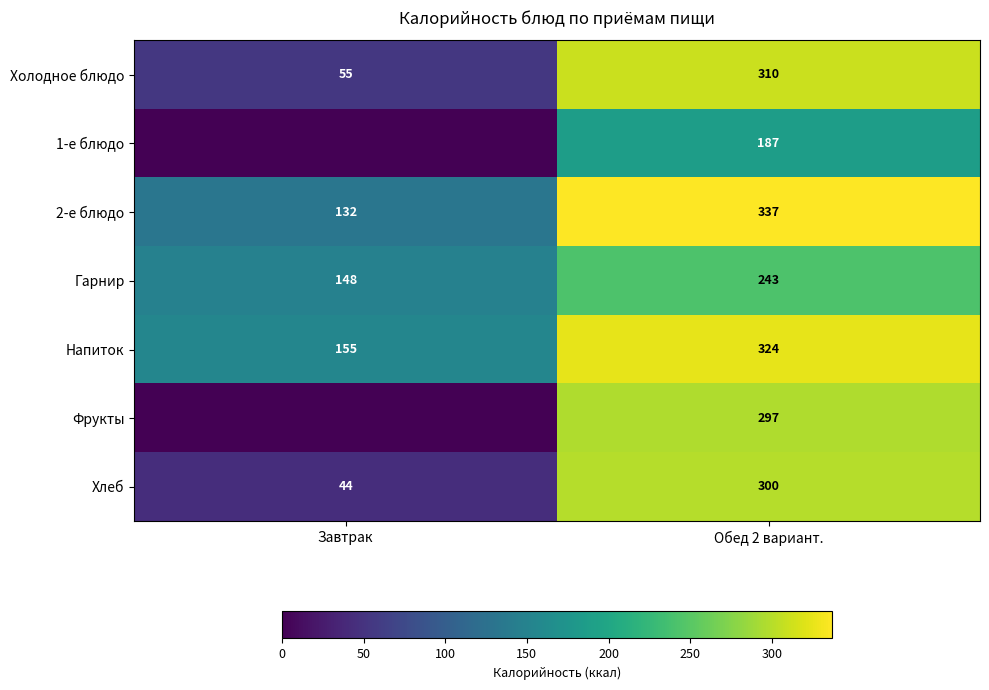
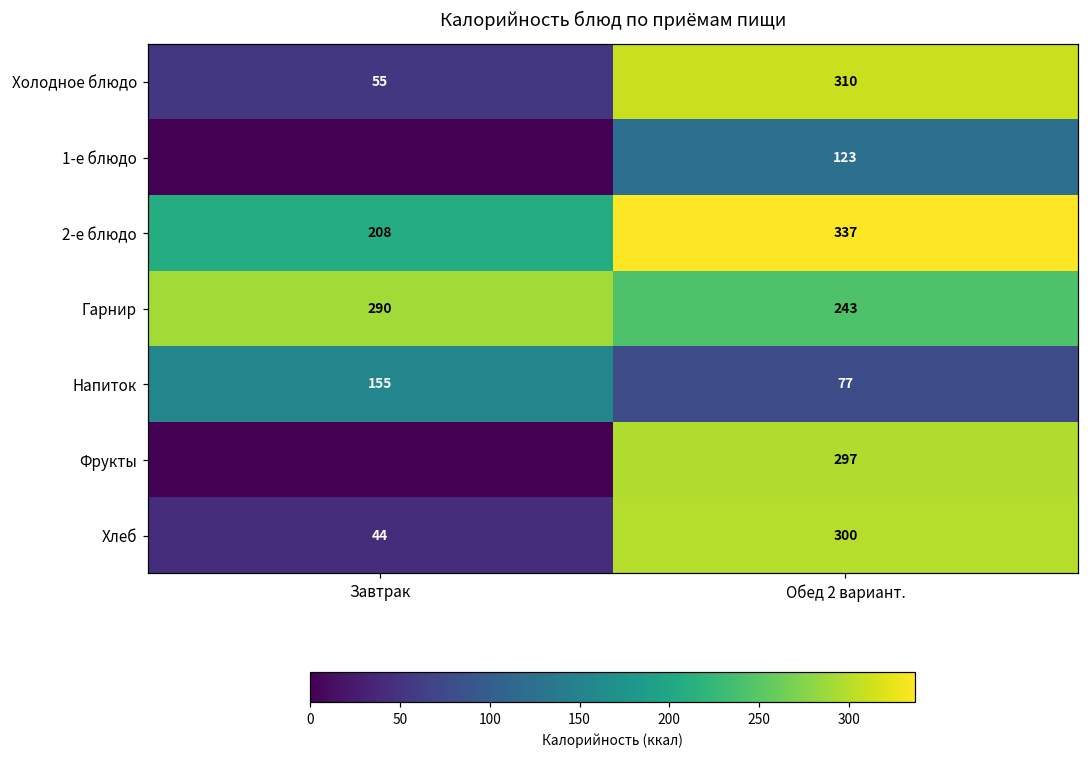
  {
    "Холодное блюдо": {
      "Завтрак": 55,
      "Обед 2 вариант.": 310
    },
    "1-е блюдо": {
-     "Обед 2 вариант.": 187
+     "Обед 2 вариант.": 123
    },
    "2-е блюдо": {
-     "Завтрак": 132,
+     "Завтрак": 208,
      "Обед 2 вариант.": 337
    },
    "Гарнир": {
-     "Завтрак": 148,
+     "Завтрак": 290,
      "Обед 2 вариант.": 243
    },
    "Напиток": {
      "Завтрак": 155,
-     "Обед 2 вариант.": 324
+     "Обед 2 вариант.": 77
    },
    "Фрукты": {
      "Обед 2 вариант.": 297
    },
    "Хлеб": {
      "Завтрак": 44,
      "Обед 2 вариант.": 300
    }
  }
